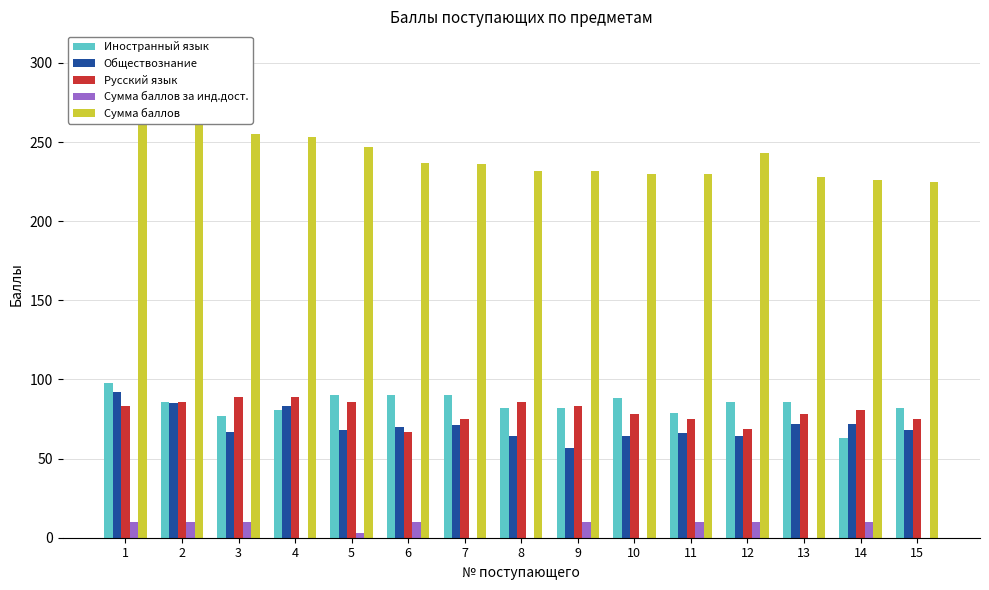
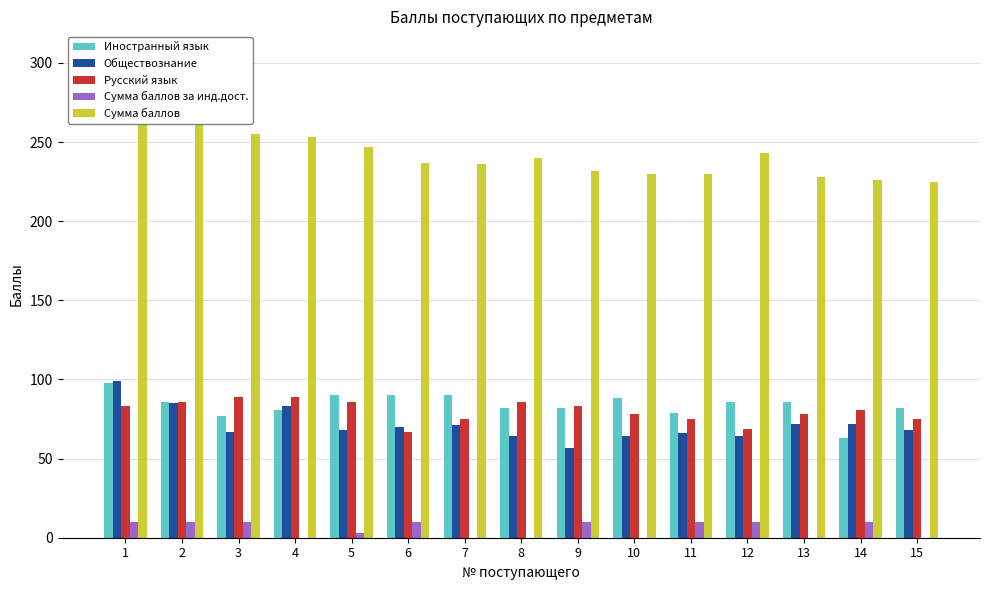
  {
    "Иностранный язык": {
      "1": 98,
      "2": 86,
      "3": 77,
      "4": 81,
      "5": 90,
      "6": 90,
      "7": 90,
      "8": 82,
      "9": 82,
      "10": 88,
      "11": 79,
      "12": 86,
      "13": 86,
      "14": 63,
      "15": 82
    },
    "Обществознание": {
-     "1": 92,
+     "1": 99,
      "2": 85,
      "3": 67,
      "4": 83,
      "5": 68,
      "6": 70,
      "7": 71,
      "8": 64,
      "9": 57,
      "10": 64,
      "11": 66,
      "12": 64,
      "13": 72,
      "14": 72,
      "15": 68
    },
    "Русский язык": {
      "1": 83,
      "2": 86,
      "3": 89,
      "4": 89,
      "5": 86,
      "6": 67,
      "7": 75,
      "8": 86,
      "9": 83,
      "10": 78,
      "11": 75,
      "12": 69,
      "13": 78,
      "14": 81,
      "15": 75
    },
    "Сумма баллов за инд.дост.": {
      "1": 10,
      "2": 10,
      "3": 10,
      "4": 0,
      "5": 3,
      "6": 10,
      "7": 0,
      "8": 0,
      "9": 10,
      "10": 0,
      "11": 10,
      "12": 10,
      "13": 0,
      "14": 10,
      "15": 0
    },
    "Сумма баллов": {
      "3": 255,
      "4": 253,
      "5": 247,
      "6": 237,
      "7": 236,
-     "8": 232,
+     "8": 240,
      "9": 232,
      "10": 230,
      "11": 230,
      "12": 243,
      "13": 228,
      "14": 226,
      "15": 225
    }
  }
